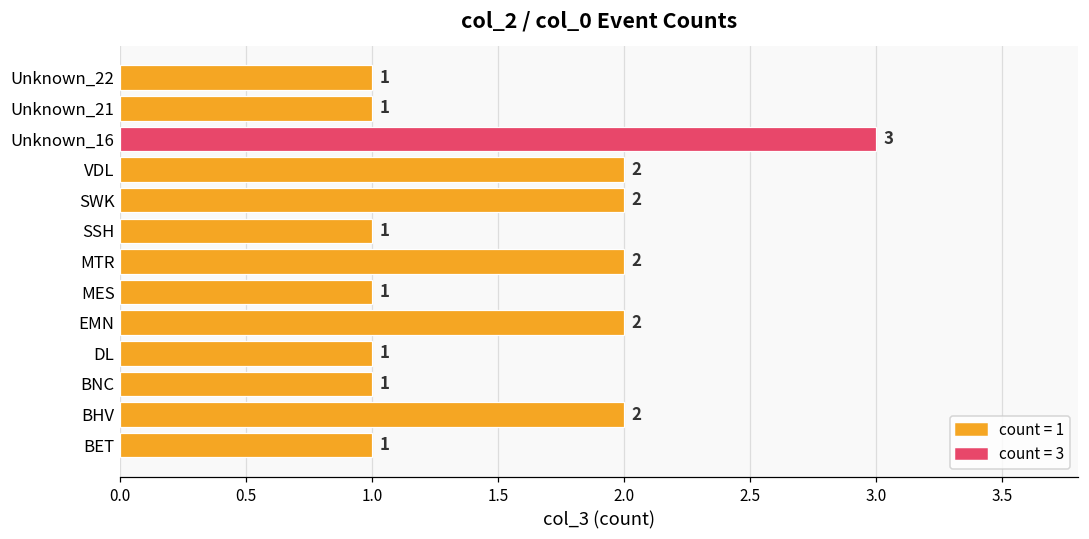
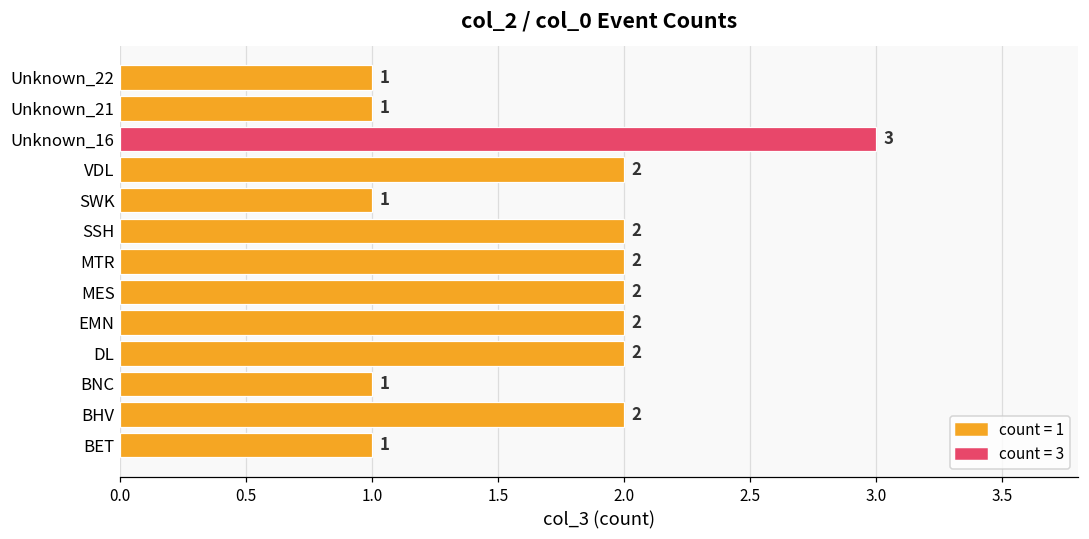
  {
    "Unknown_22": 1,
    "Unknown_21": 1,
    "Unknown_16": 3,
    "VDL": 2,
-   "SWK": 2,
-   "SSH": 1,
+   "SWK": 1,
+   "SSH": 2,
    "MTR": 2,
-   "MES": 1,
+   "MES": 2,
    "EMN": 2,
-   "DL": 1,
+   "DL": 2,
    "BNC": 1,
    "BHV": 2,
    "BET": 1
  }
